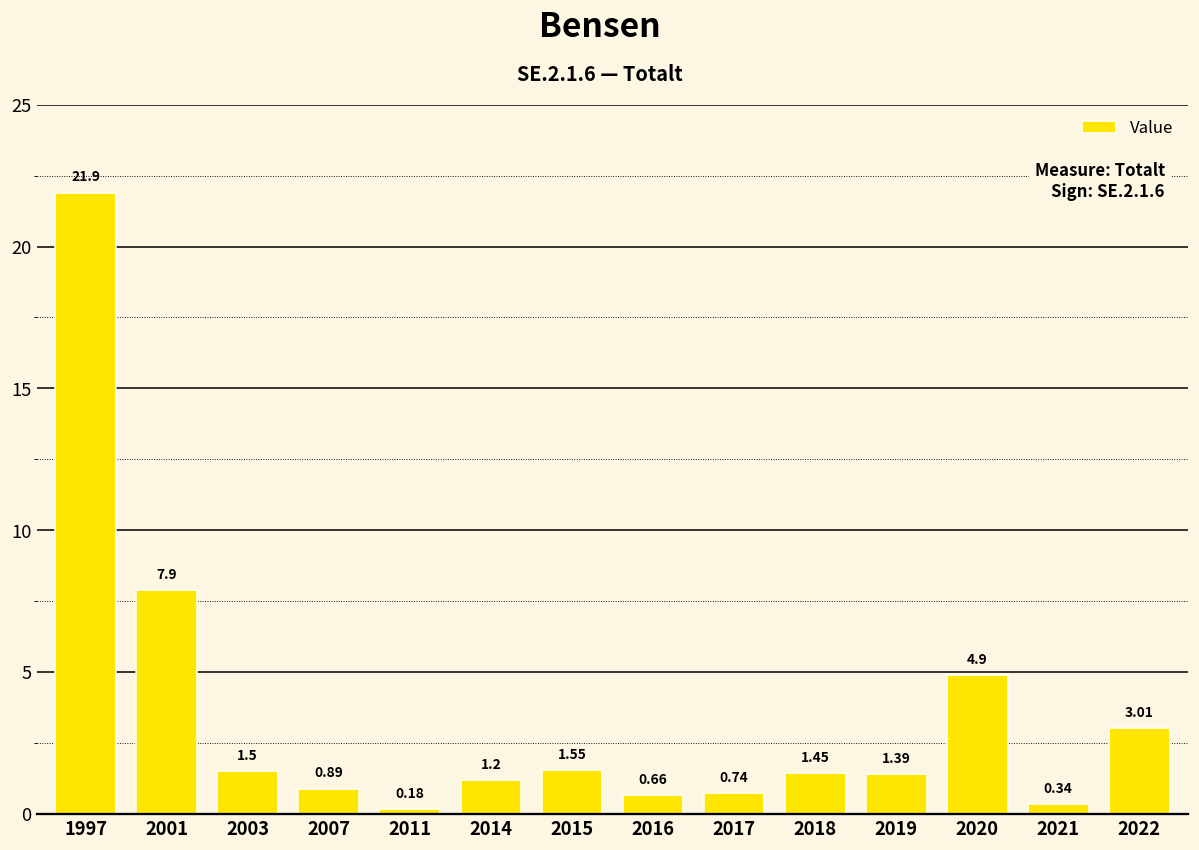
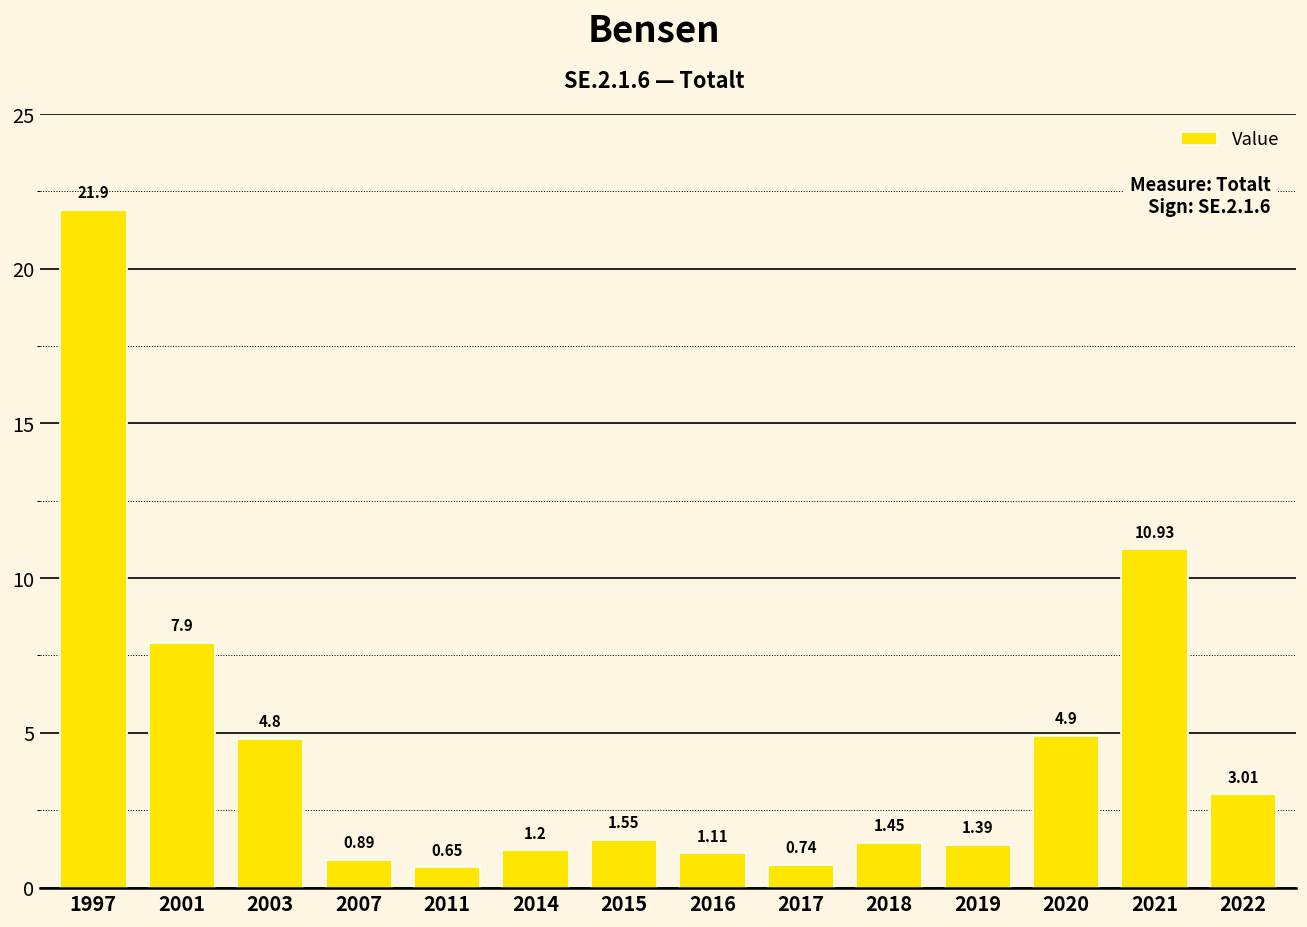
  {
    "1997": 21.9,
    "2001": 7.9,
-   "2003": 1.5,
+   "2003": 4.8,
    "2007": 0.89,
-   "2011": 0.18,
+   "2011": 0.65,
    "2014": 1.2,
    "2015": 1.55,
-   "2016": 0.66,
+   "2016": 1.11,
    "2017": 0.74,
    "2018": 1.45,
    "2019": 1.39,
    "2020": 4.9,
-   "2021": 0.34,
+   "2021": 10.93,
    "2022": 3.01
  }
